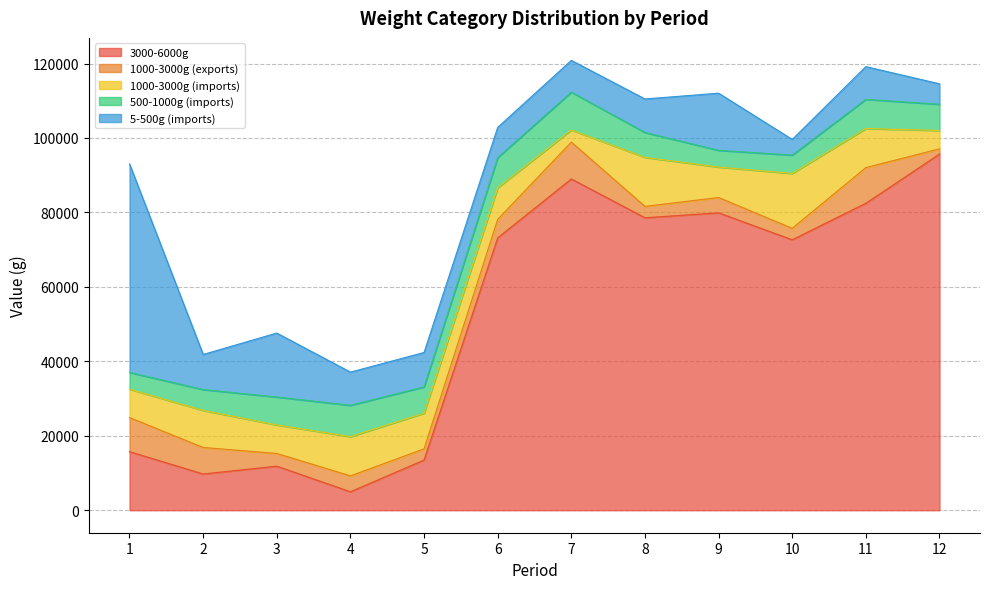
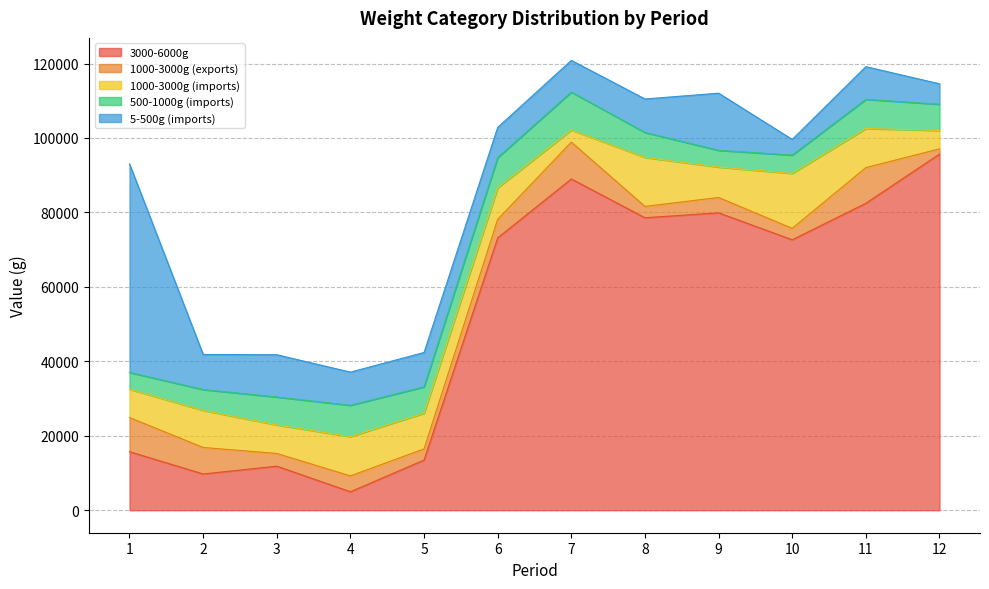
  {
    "1000-3000g (imports)": {
      "1": 8000,
      "2": 10000,
      "3": 8000,
      "4": 11000,
      "5": 10000,
      "6": 8000,
      "7": 3000,
      "8": 13000,
      "9": 8000,
      "10": 15000,
      "11": 10000,
      "12": 5000
    },
    "500-1000g (imports)": {
      "1": 5000,
      "2": 6000,
      "3": 8000,
      "4": 8000,
      "5": 7000,
      "6": 8000,
      "7": 10000,
      "8": 7000,
      "9": 4000,
      "10": 5000,
      "11": 8000,
      "12": 7000
    },
    "5-500g (imports)": {
      "1": 56000,
      "2": 9000,
-     "3": 17000,
+     "3": 11000,
      "4": 9000,
      "5": 9000,
      "6": 8000,
      "7": 9000,
      "8": 9000,
      "9": 15000,
      "10": 4000,
      "11": 9000,
      "12": 5000
    }
  }
